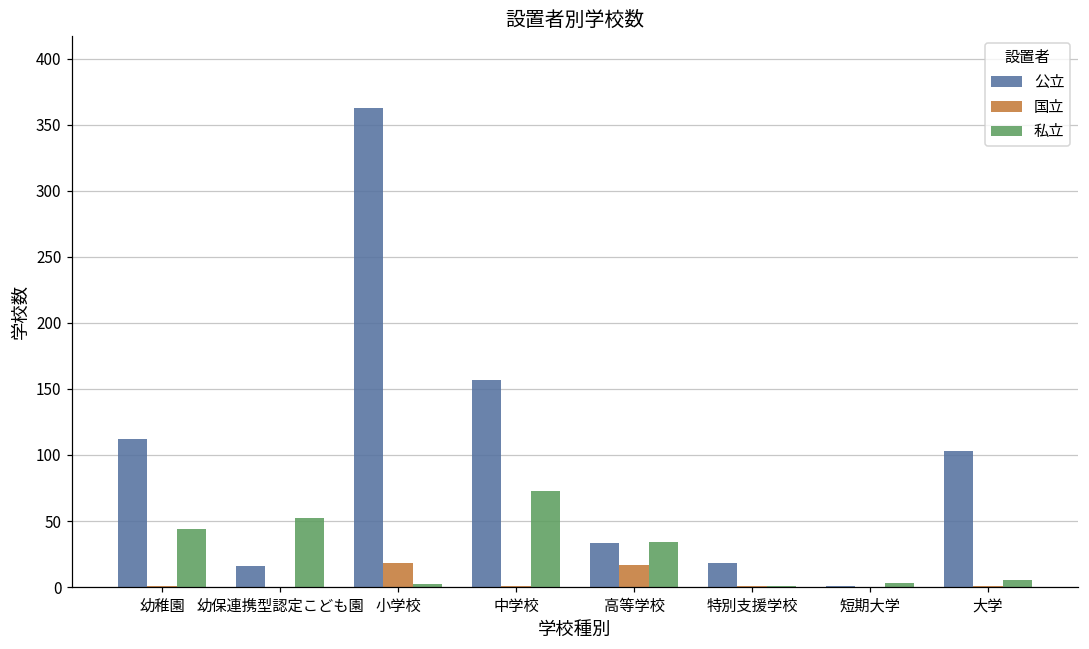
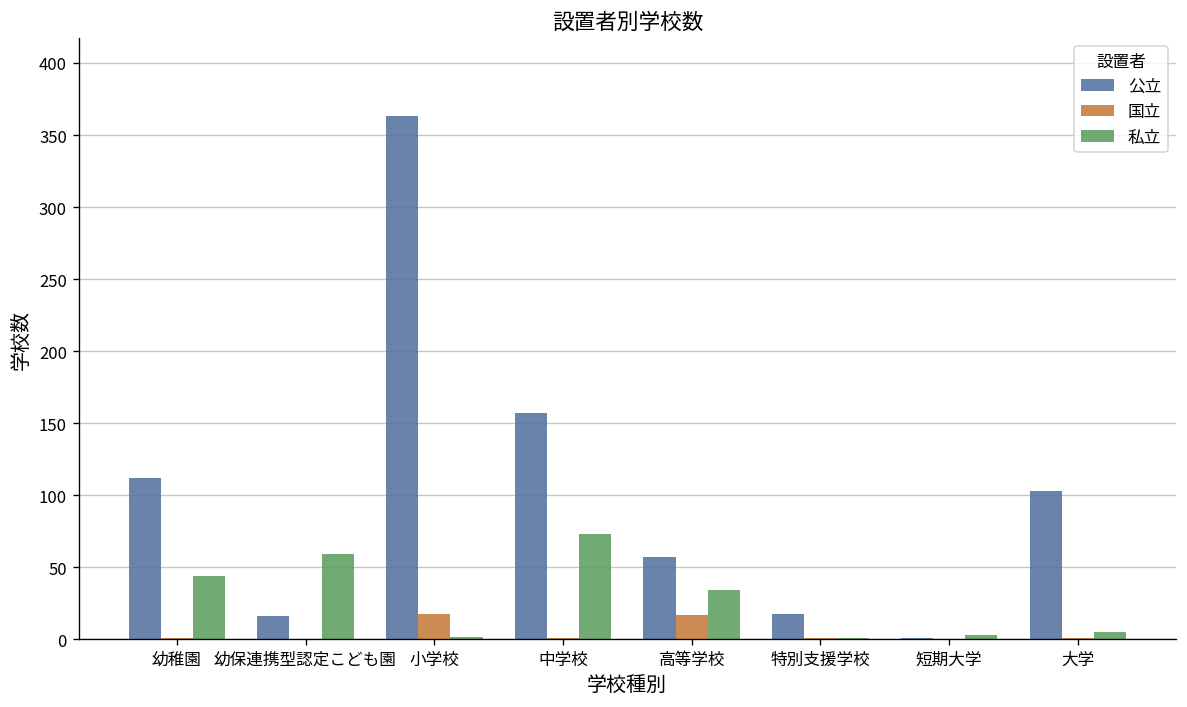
  {
    "公立": {
      "幼稚園": 112,
      "幼保連携型認定こども園": 16,
      "小学校": 363,
      "中学校": 157,
-     "高等学校": 33,
+     "高等学校": 57,
      "特別支援学校": 18,
      "大学": 103
    },
    "国立": {
      "幼保連携型認定こども園": 0,
      "小学校": 18,
      "高等学校": 17,
      "短期大学": 0
    },
    "私立": {
      "幼稚園": 44,
-     "幼保連携型認定こども園": 52,
+     "幼保連携型認定こども園": 59,
      "中学校": 73,
      "高等学校": 34,
      "短期大学": 3,
      "大学": 5
    }
  }
